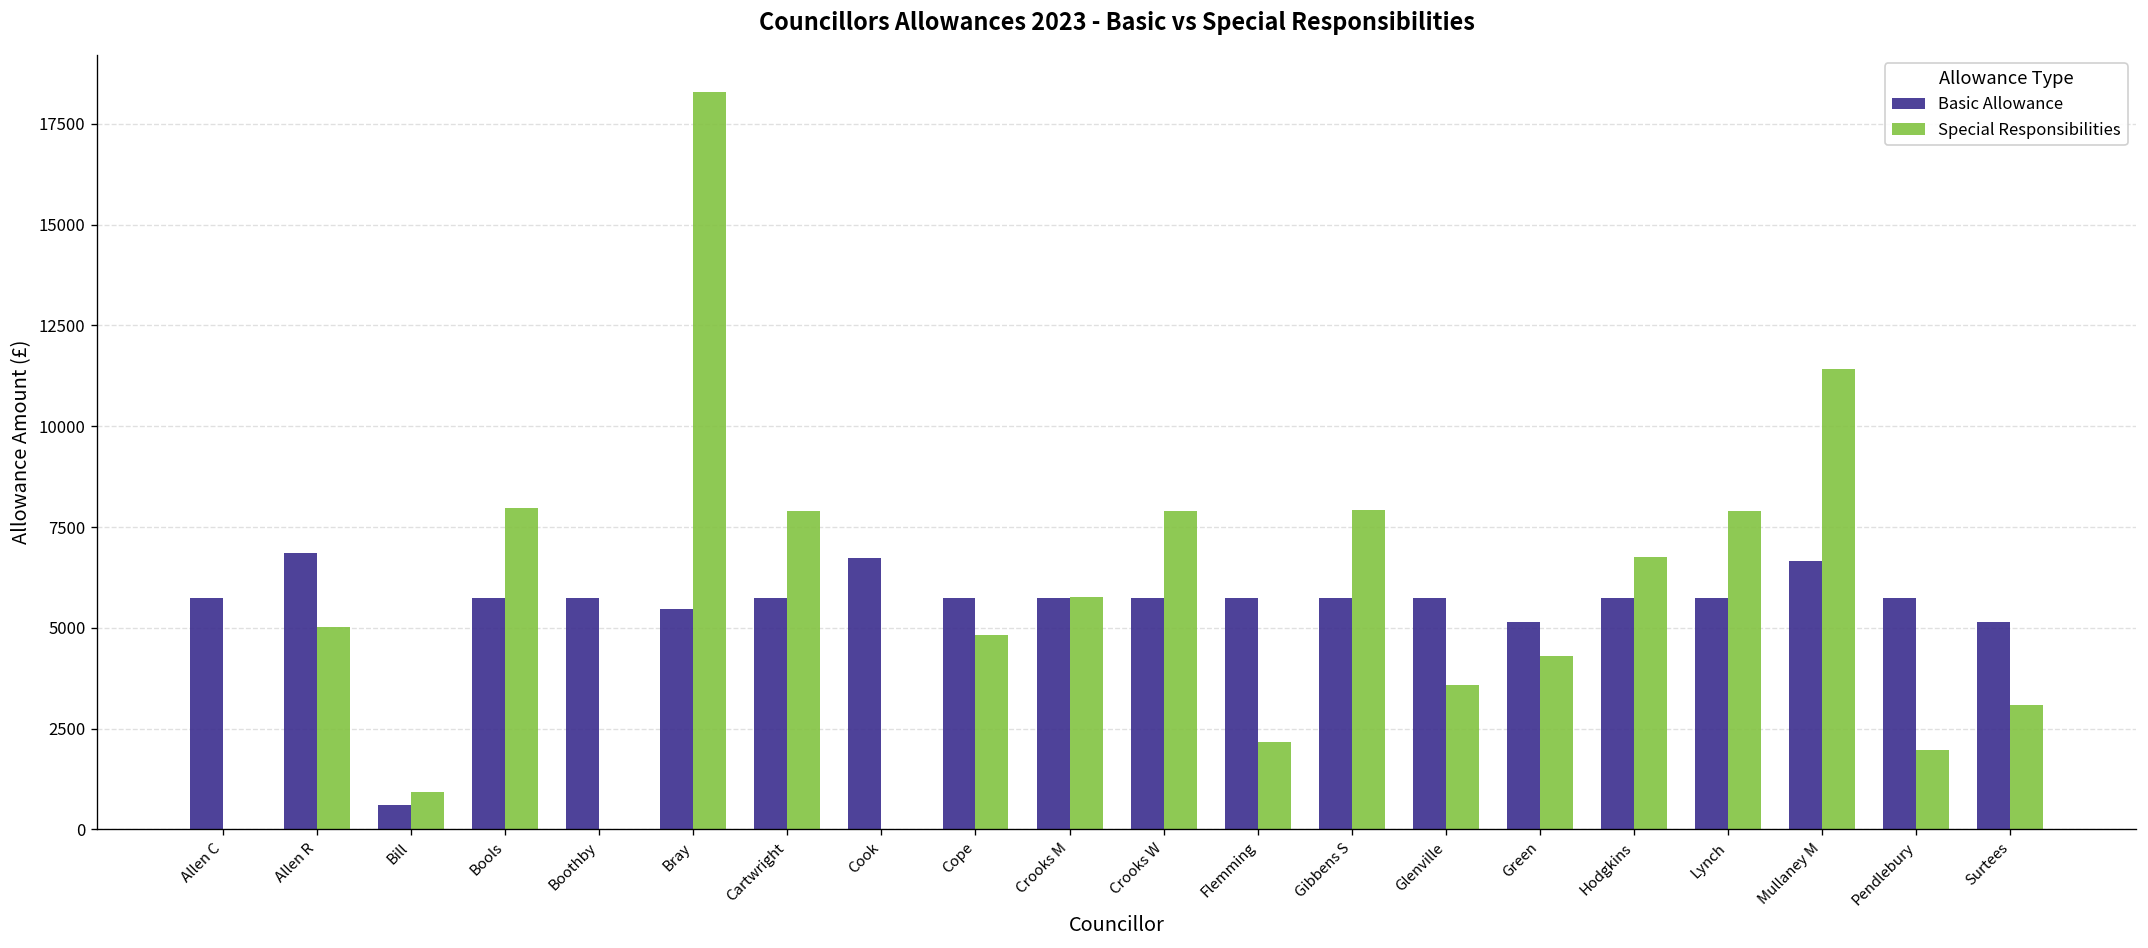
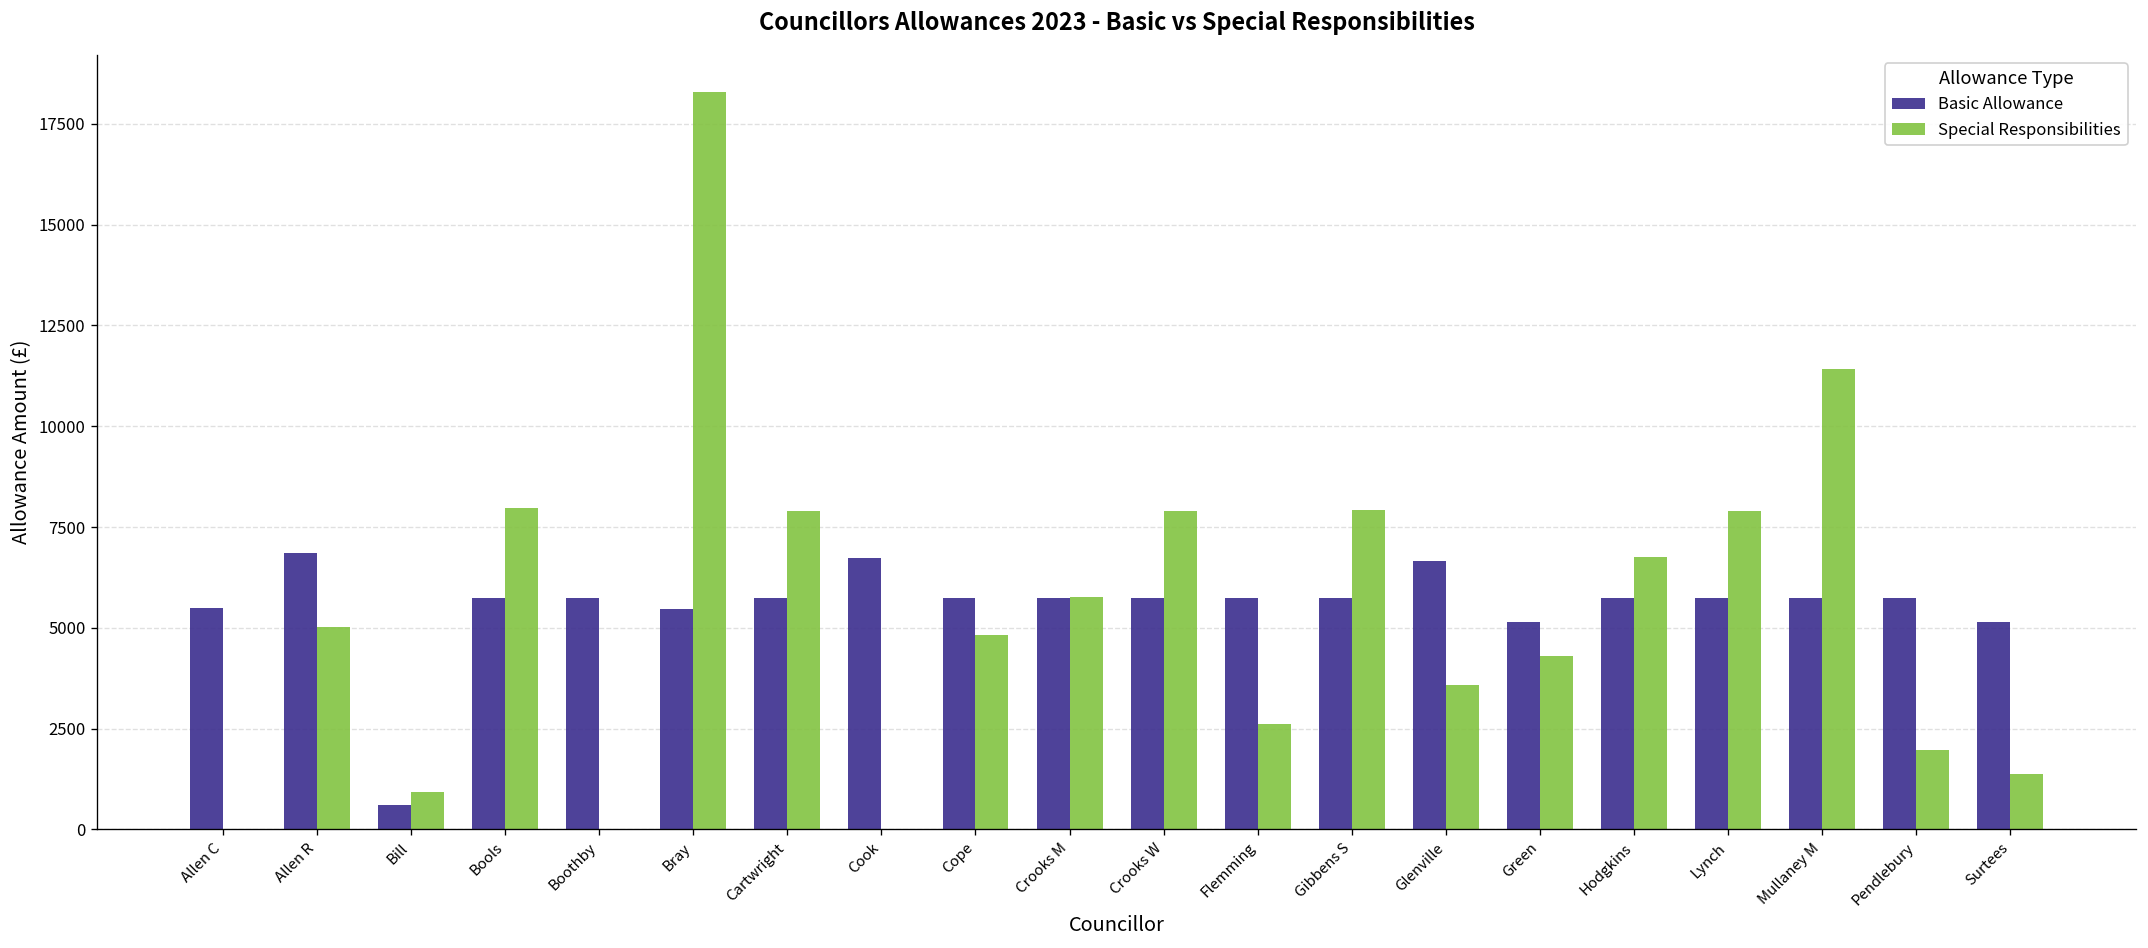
  {
    "Basic Allowance": {
-     "Allen C": 5700,
+     "Allen C": 5500,
      "Allen R": 6800,
      "Bill": 600,
      "Bools": 5700,
      "Boothby": 5700,
      "Bray": 5500,
      "Cartwright": 5700,
      "Cook": 6700,
      "Cope": 5700,
      "Crooks M": 5700,
      "Crooks W": 5700,
      "Flemming": 5700,
      "Gibbens S": 5700,
-     "Glenville": 5700,
+     "Glenville": 6600,
      "Green": 5100,
      "Hodgkins": 5700,
      "Lynch": 5700,
-     "Mullaney M": 6700,
+     "Mullaney M": 5700,
      "Pendlebury": 5700,
      "Surtees": 5100
    },
    "Special Responsibilities": {
      "Allen C": 0,
      "Allen R": 5000,
      "Bill": 900,
      "Bools": 8000,
      "Boothby": 0,
      "Bray": 18300,
      "Cartwright": 7900,
      "Cook": 0,
      "Cope": 4800,
      "Crooks M": 5800,
      "Crooks W": 7900,
-     "Flemming": 2200,
+     "Flemming": 2600,
      "Gibbens S": 7900,
      "Glenville": 3600,
      "Green": 4300,
      "Hodgkins": 6800,
      "Lynch": 7900,
      "Mullaney M": 11400,
      "Pendlebury": 2000,
-     "Surtees": 3100
+     "Surtees": 1400
    }
  }
